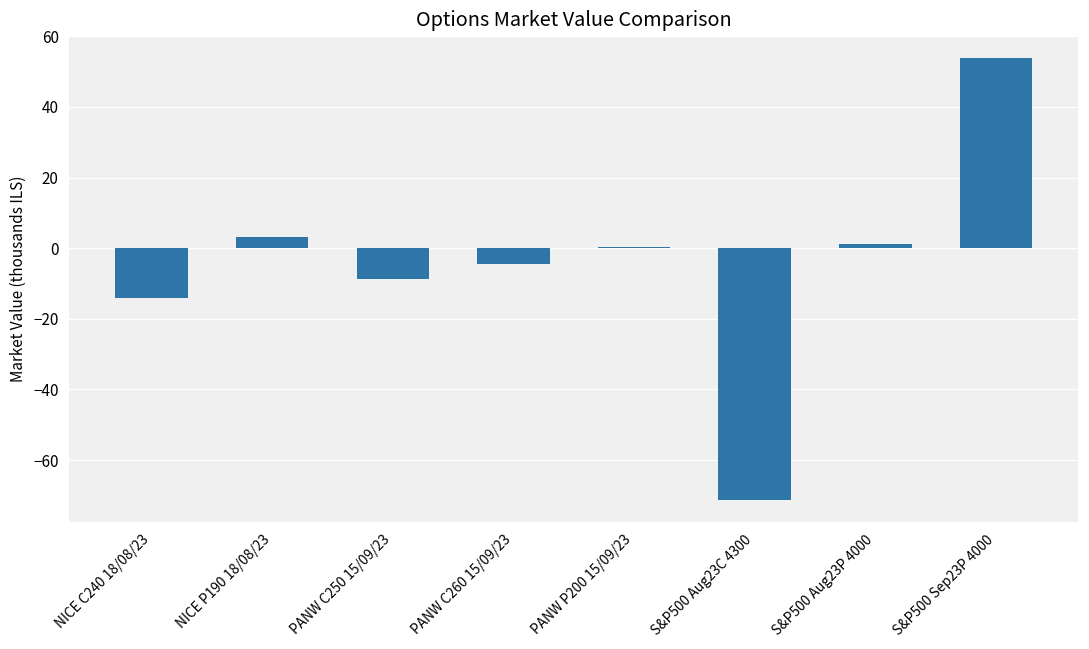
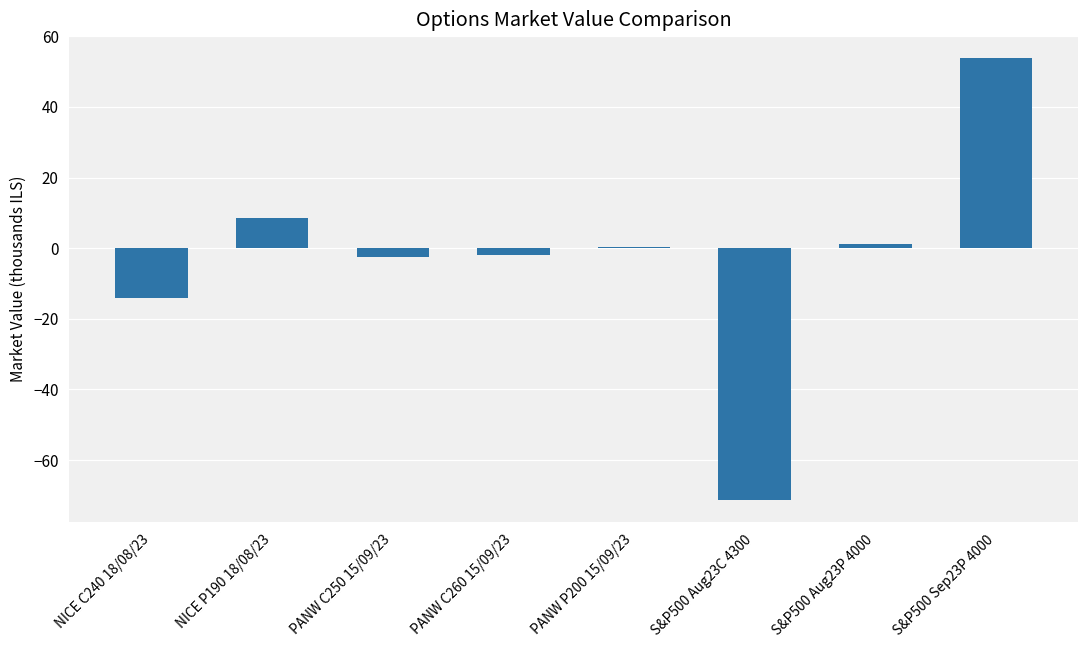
  {
    "NICE C240 18/08/23": -14,
-   "NICE P190 18/08/23": 3,
-   "PANW C250 15/09/23": -9,
-   "PANW C260 15/09/23": -4,
+   "NICE P190 18/08/23": 9,
+   "PANW C250 15/09/23": -2,
+   "PANW C260 15/09/23": -2,
    "S&P500 Aug23C 4300": -71,
    "S&P500 Aug23P 4000": 1,
    "S&P500 Sep23P 4000": 54
  }
